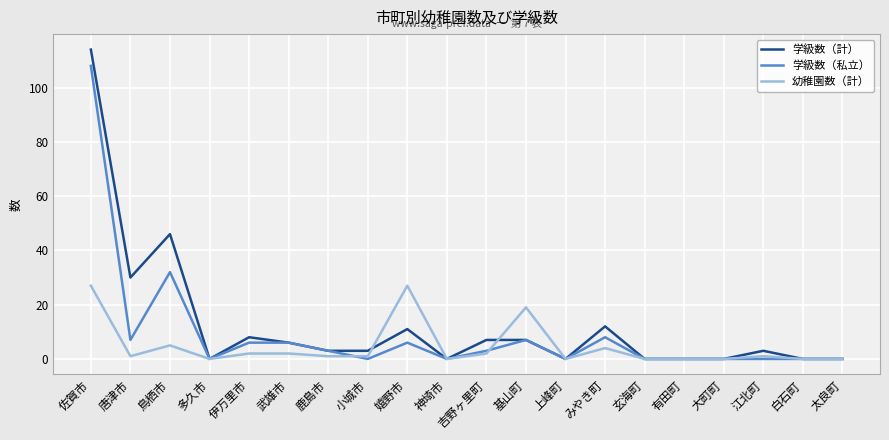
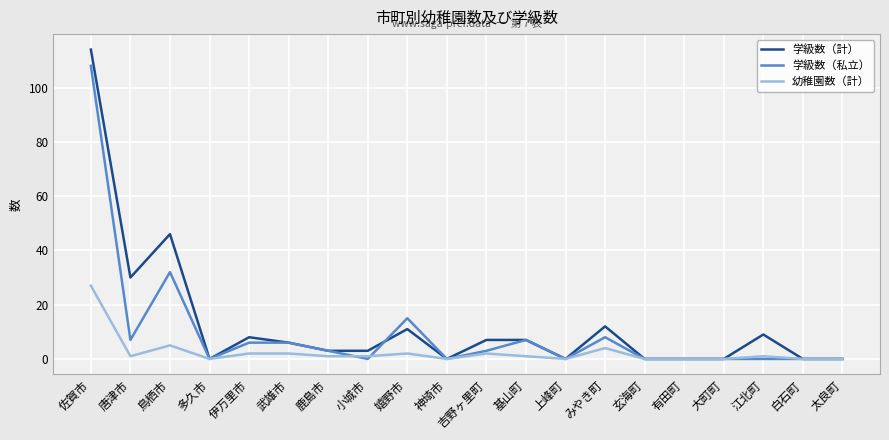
  {
    "学級数（計）": {
      "佐賀市": 114,
      "唐津市": 30,
      "鳥栖市": 46,
      "伊万里市": 8,
      "小城市": 3,
      "嬉野市": 11,
      "吉野ヶ里町": 7,
      "みやき町": 12,
-     "江北町": 3
+     "江北町": 9
    },
    "学級数（私立）": {
      "佐賀市": 108,
      "唐津市": 7,
      "鳥栖市": 32,
      "伊万里市": 6,
      "小城市": 0,
-     "嬉野市": 6,
+     "嬉野市": 15,
      "吉野ヶ里町": 3,
      "みやき町": 8,
      "江北町": 0
    },
    "幼稚園数（計）": {
      "佐賀市": 27,
      "唐津市": 1,
      "鳥栖市": 5,
      "伊万里市": 2,
      "武雄市": 2,
      "鹿島市": 1,
      "小城市": 1,
-     "嬉野市": 27,
+     "嬉野市": 2,
      "吉野ヶ里町": 2,
-     "基山町": 19,
+     "基山町": 1,
      "みやき町": 4,
      "江北町": 1
    }
  }
